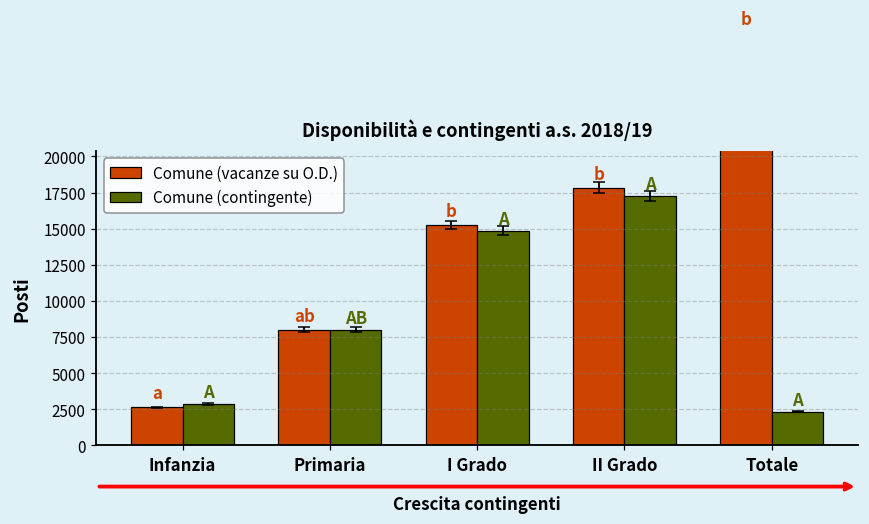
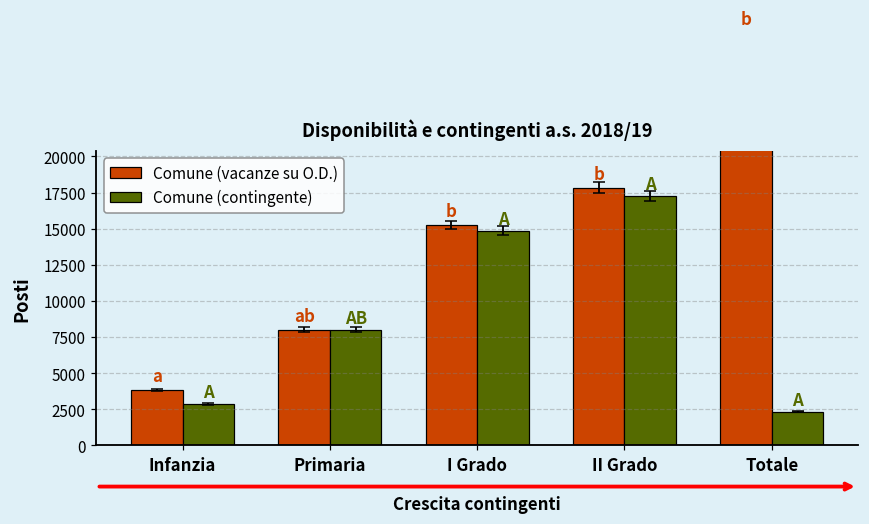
  {
    "Comune (vacanze su O.D.)": {
-     "Infanzia": 2600,
+     "Infanzia": 3800,
      "Primaria": 8000,
      "I Grado": 15300,
      "II Grado": 17800
    },
    "Comune (contingente)": {
      "Infanzia": 2900,
      "Primaria": 8000,
      "I Grado": 14900,
      "II Grado": 17300,
      "Totale": 2300
    }
  }
